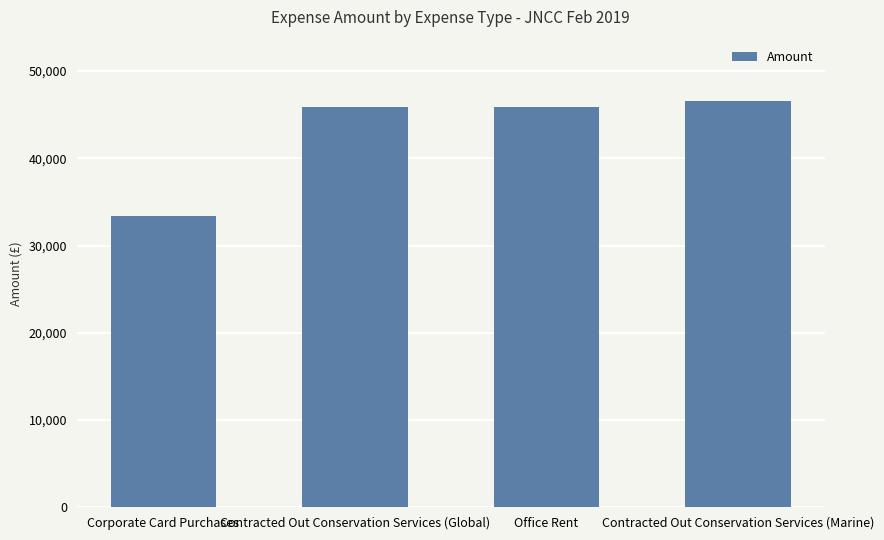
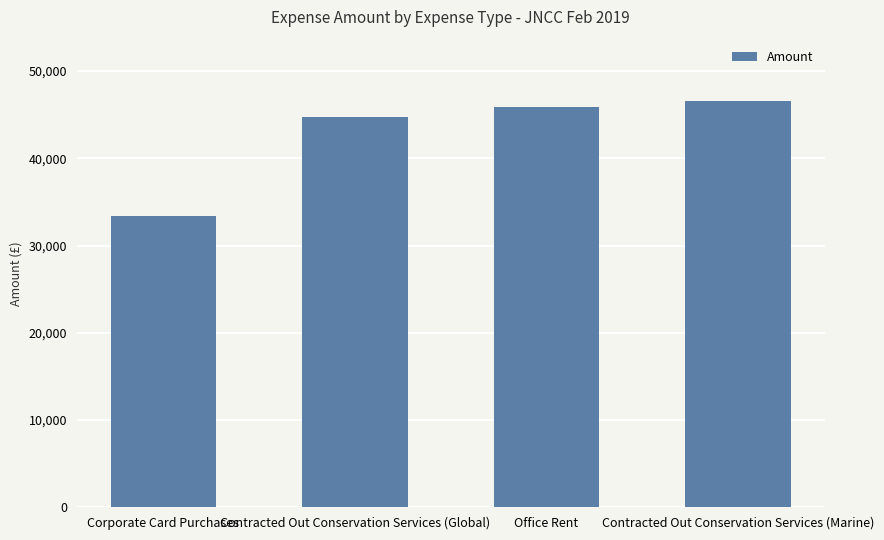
  {
    "Corporate Card Purchases": "33,000",
-   "Contracted Out Conservation Services (Global)": "46,000",
+   "Contracted Out Conservation Services (Global)": "45,000",
    "Office Rent": "46,000",
    "Contracted Out Conservation Services (Marine)": "47,000"
  }
